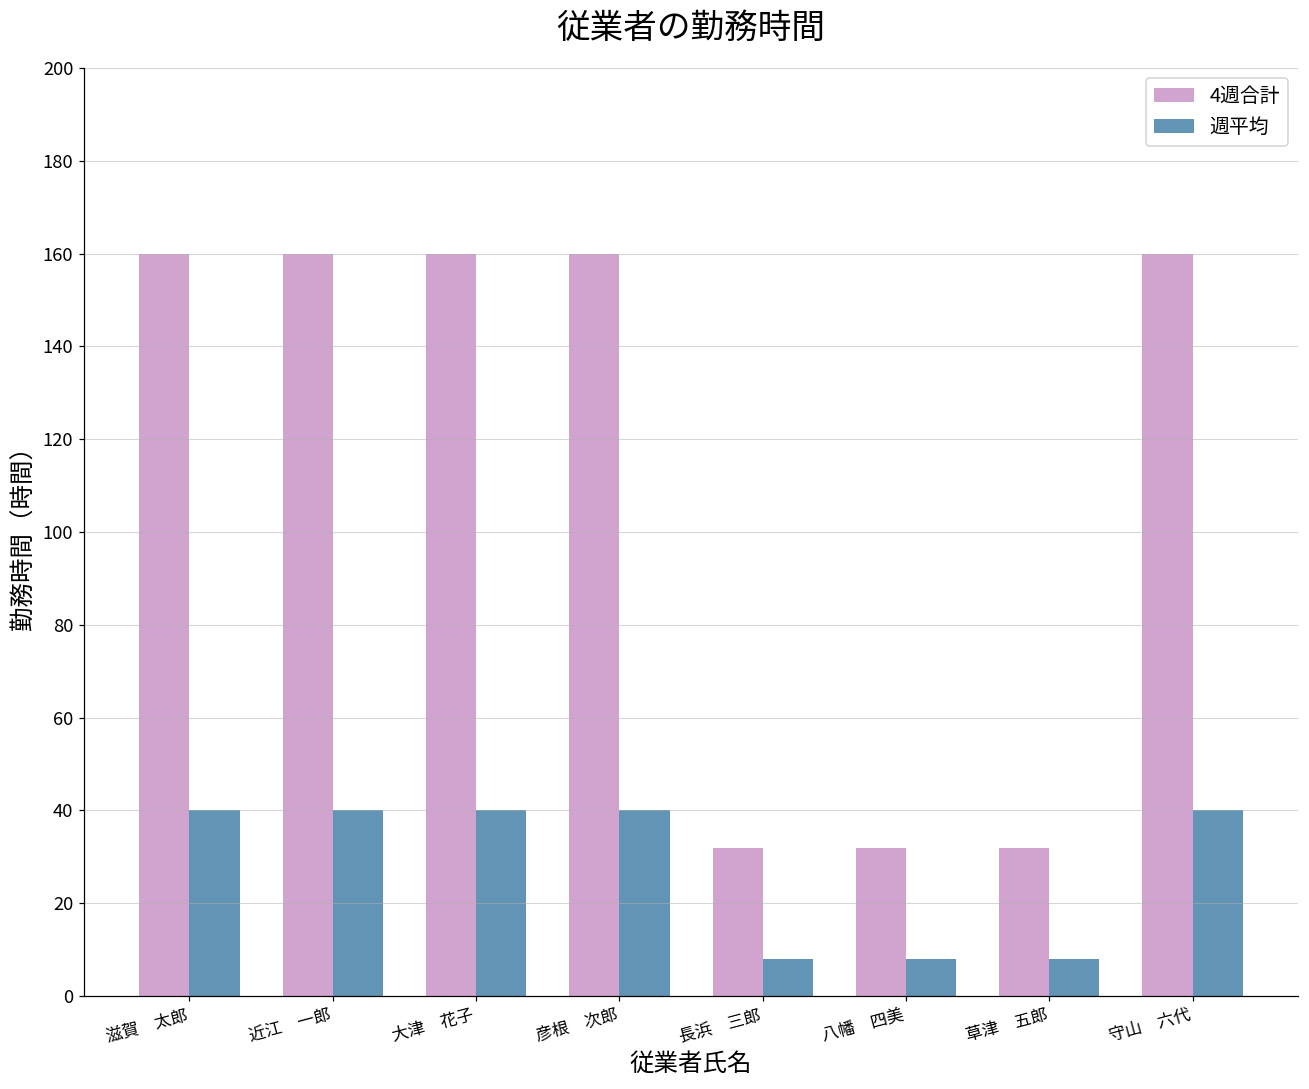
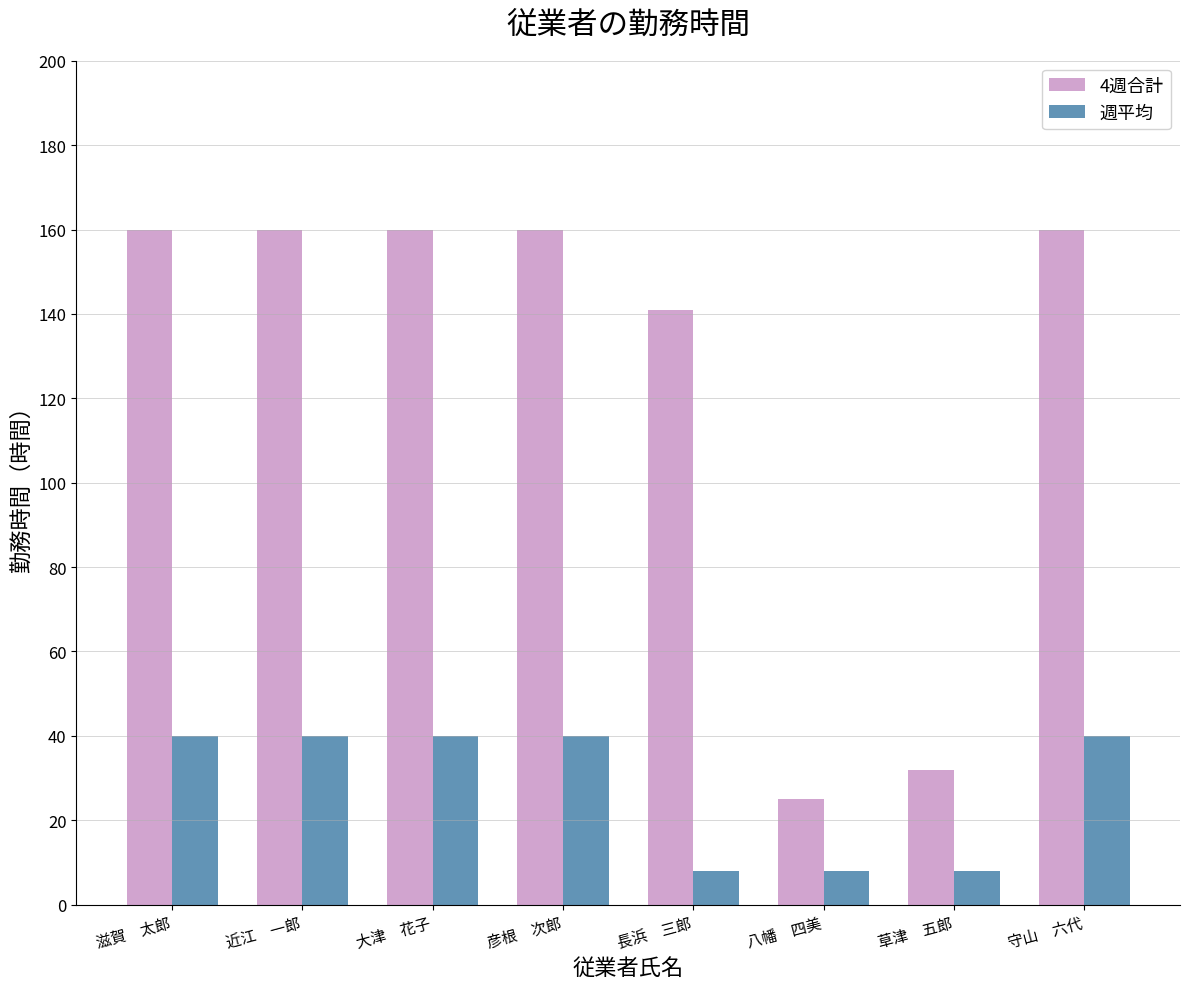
  {
    "4週合計": {
      "滋賀 太郎": 160,
      "近江 一郎": 160,
      "大津 花子": 160,
      "彦根 次郎": 160,
-     "長浜 三郎": 32,
-     "八幡 四美": 32,
+     "長浜 三郎": 141,
+     "八幡 四美": 25,
      "草津 五郎": 32,
      "守山 六代": 160
    },
    "週平均": {
      "滋賀 太郎": 40,
      "近江 一郎": 40,
      "大津 花子": 40,
      "彦根 次郎": 40,
      "長浜 三郎": 8,
      "八幡 四美": 8,
      "草津 五郎": 8,
      "守山 六代": 40
    }
  }
